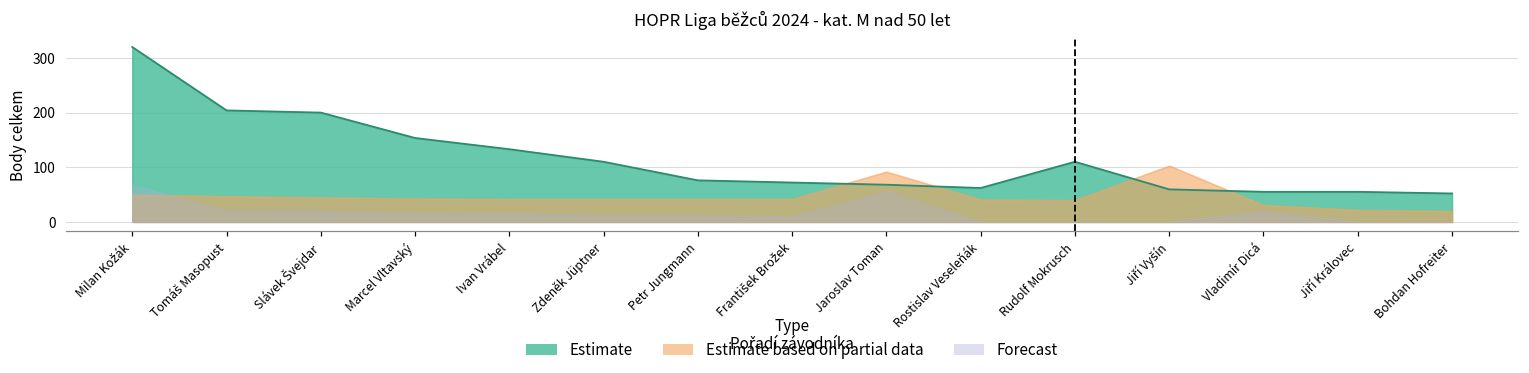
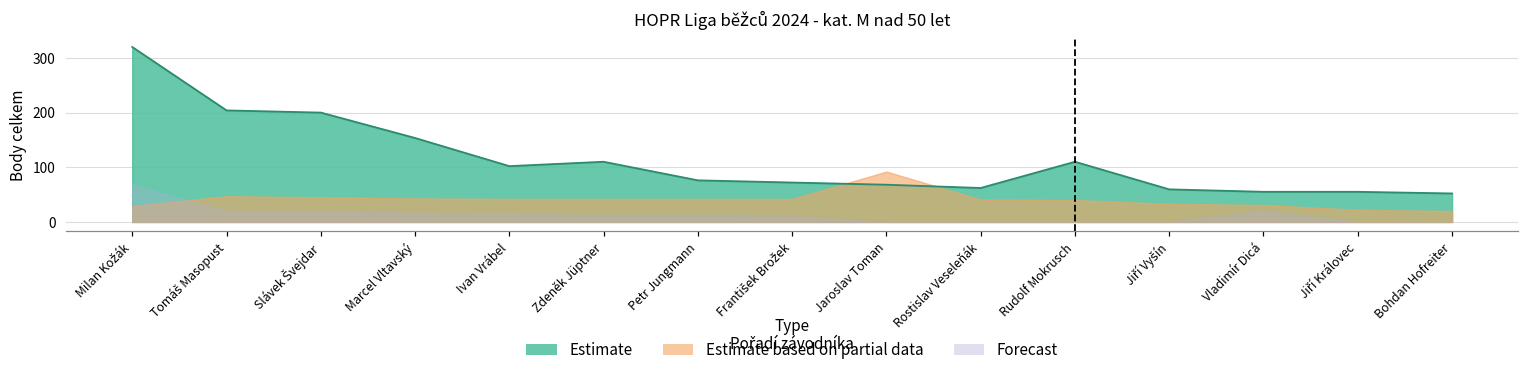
  {
    "Estimate": {
      "Milan Kožák": 320,
      "Tomáš Masopust": 200,
      "Slávek Švejdar": 200,
      "Marcel Vltavský": 150,
-     "Ivan Vrábel": 130,
+     "Ivan Vrábel": 100,
      "Zdeněk Jüptner": 110,
      "Petr Jungmann": 80,
      "František Brožek": 70,
      "Jaroslav Toman": 70,
      "Rostislav Veseleňák": 60,
      "Rudolf Mokrusch": 110,
      "Jiří Vyšín": 60,
      "Vladimír Dicá": 60,
      "Jiří Královec": 60,
      "Bohdan Hofreiter": 50
    },
    "Estimate based on partial data": {
-     "Milan Kožák": 50,
+     "Milan Kožák": 30,
      "Tomáš Masopust": 50,
      "Slávek Švejdar": 50,
      "Marcel Vltavský": 40,
      "Ivan Vrábel": 40,
      "Zdeněk Jüptner": 40,
      "Petr Jungmann": 40,
      "František Brožek": 40,
      "Jaroslav Toman": 90,
      "Rostislav Veseleňák": 40,
      "Rudolf Mokrusch": 40,
-     "Jiří Vyšín": 100,
+     "Jiří Vyšín": 30,
      "Vladimír Dicá": 30,
      "Jiří Královec": 20,
      "Bohdan Hofreiter": 20
    },
    "Forecast": {
      "Milan Kožák": 70,
      "Tomáš Masopust": 20,
      "Slávek Švejdar": 20,
      "Marcel Vltavský": 20,
      "Ivan Vrábel": 20,
      "Zdeněk Jüptner": 10,
      "Petr Jungmann": 10,
      "František Brožek": 10,
-     "Jaroslav Toman": 60,
+     "Jaroslav Toman": 0,
      "Rostislav Veseleňák": 0,
      "Rudolf Mokrusch": 0,
      "Jiří Vyšín": 0,
      "Vladimír Dicá": 20,
      "Jiří Královec": 0,
      "Bohdan Hofreiter": 0
    }
  }
